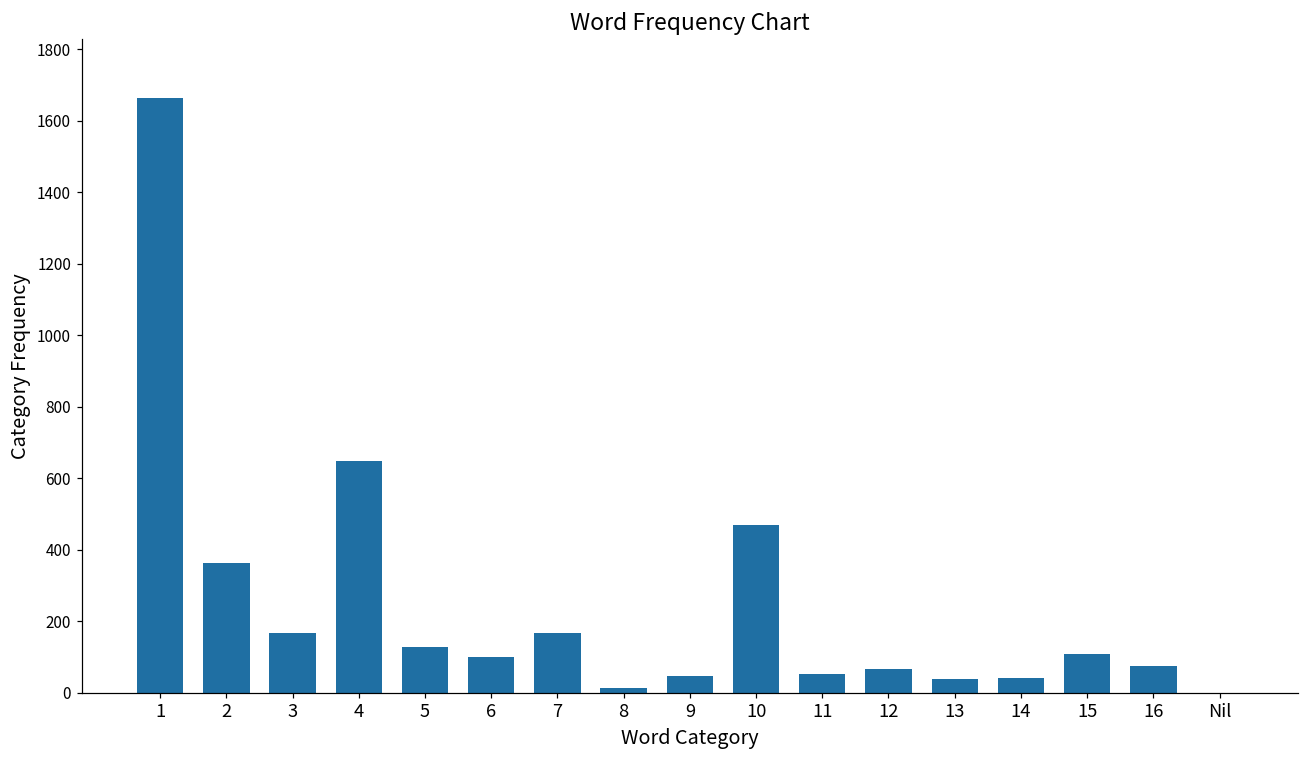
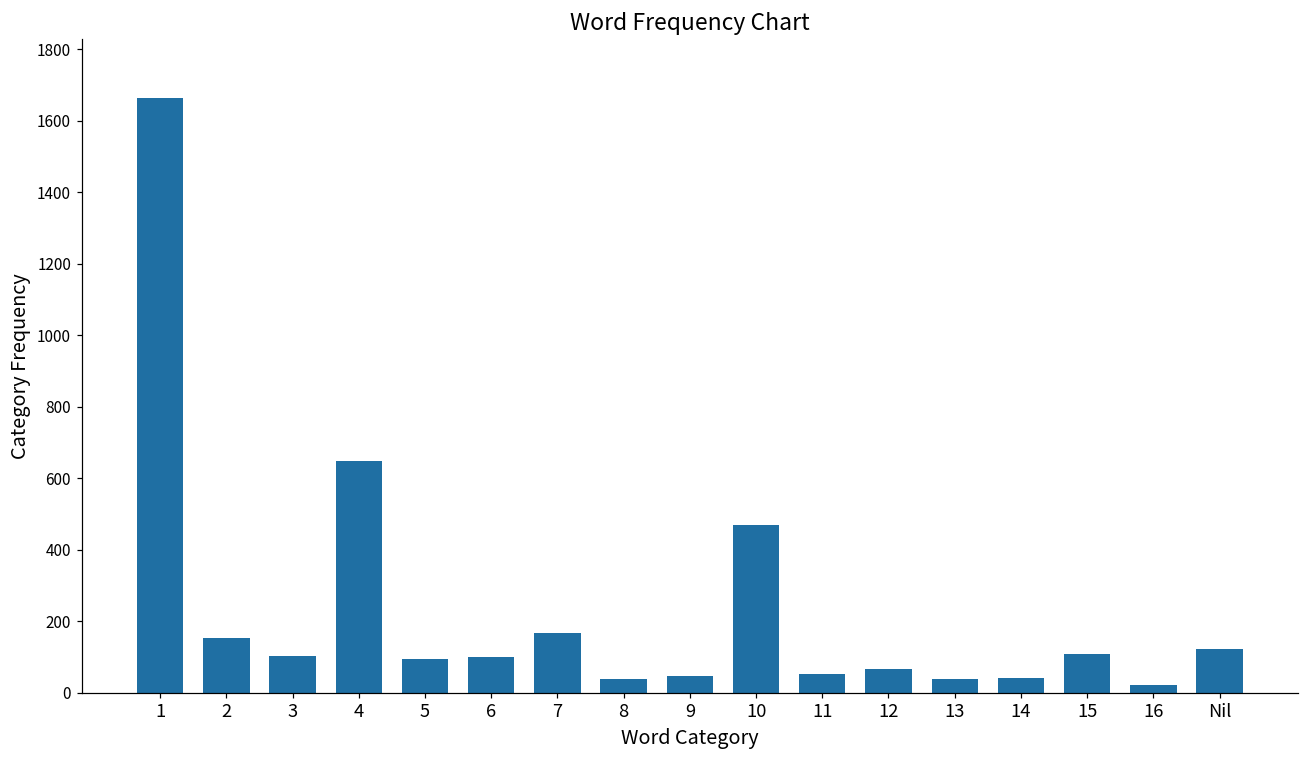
  {
    "1": 1660,
-   "2": 360,
-   "3": 170,
+   "2": 150,
+   "3": 100,
    "4": 650,
-   "5": 130,
+   "5": 90,
    "6": 100,
    "7": 170,
-   "8": 10,
+   "8": 40,
    "9": 50,
    "10": 470,
    "11": 50,
    "12": 70,
    "13": 40,
    "14": 40,
    "15": 110,
-   "16": 70,
-   "Nil": 0
+   "16": 20,
+   "Nil": 120
  }
